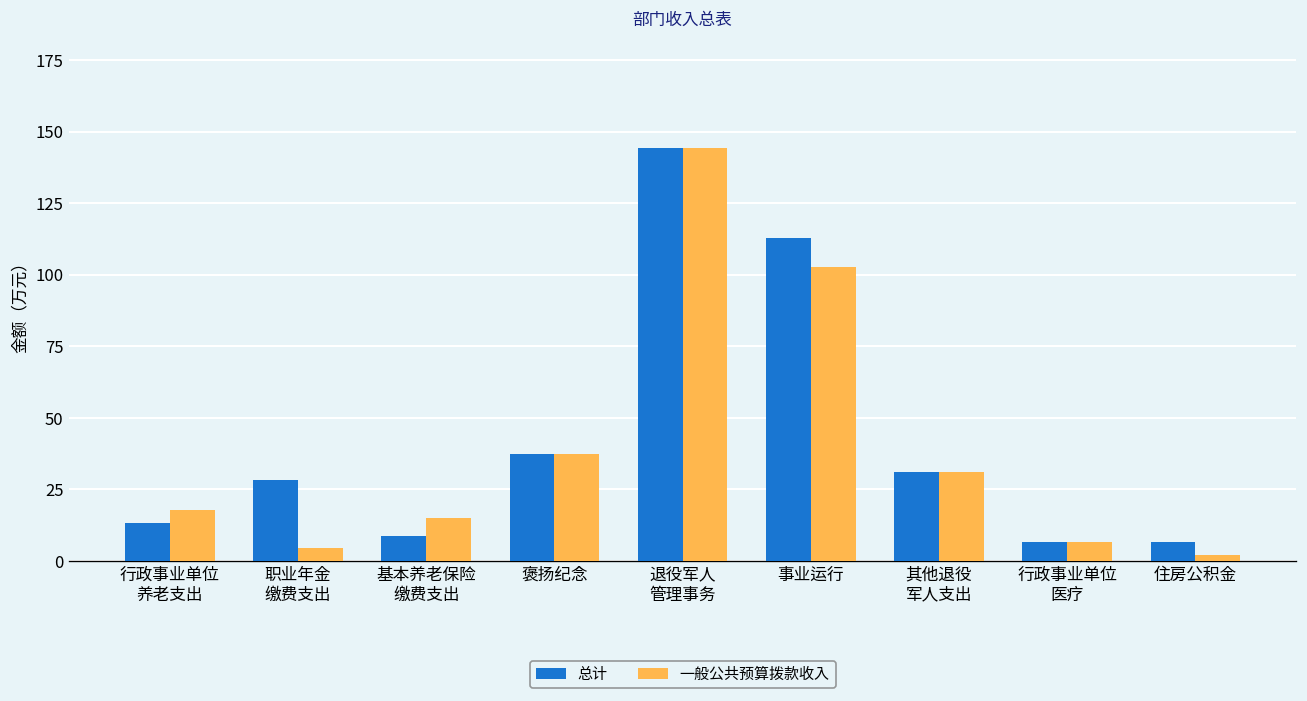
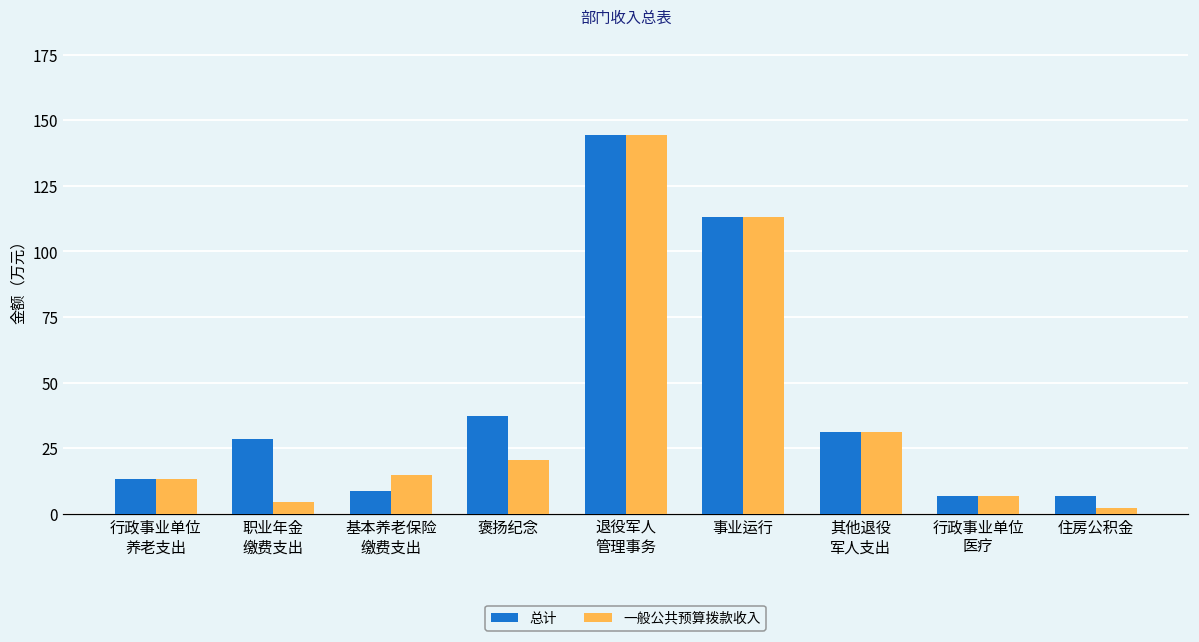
  {
    "总计": {
      "行政事业单位 养老支出": 13,
      "职业年金 缴费支出": 28,
      "基本养老保险 缴费支出": 9,
      "褒扬纪念": 37,
      "退役军人 管理事务": 144,
      "事业运行": 113,
      "其他退役 军人支出": 31,
      "行政事业单位 医疗": 7,
      "住房公积金": 7
    },
    "一般公共预算拨款收入": {
-     "行政事业单位 养老支出": 18,
+     "行政事业单位 养老支出": 13,
      "职业年金 缴费支出": 4,
      "基本养老保险 缴费支出": 15,
-     "褒扬纪念": 37,
+     "褒扬纪念": 20,
      "退役军人 管理事务": 144,
-     "事业运行": 103,
+     "事业运行": 113,
      "其他退役 军人支出": 31,
      "行政事业单位 医疗": 7,
      "住房公积金": 2
    }
  }
